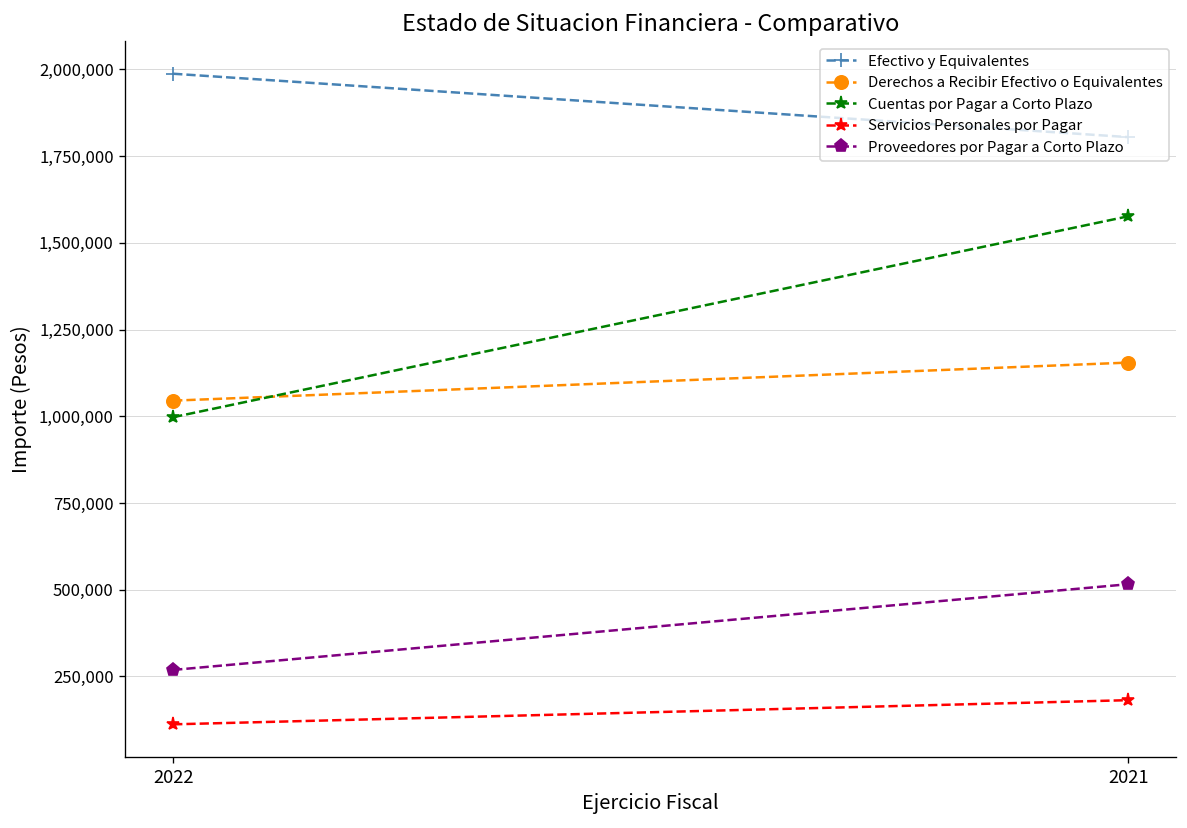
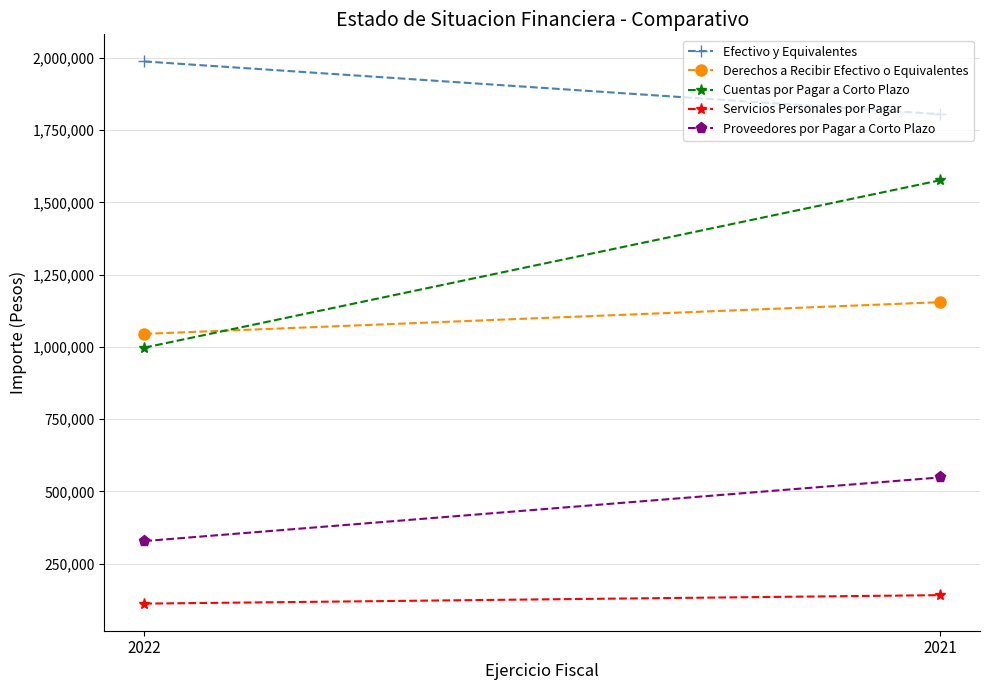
  {
    "Efectivo y Equivalentes": {
      "2022": "1,990,000"
    },
    "Derechos a Recibir Efectivo o Equivalentes": {
      "2022": "1,050,000",
      "2021": "1,150,000"
    },
    "Cuentas por Pagar a Corto Plazo": {
      "2022": "1,000,000",
      "2021": "1,580,000"
    },
    "Servicios Personales por Pagar": {
      "2022": "110,000",
-     "2021": "180,000"
+     "2021": "140,000"
    },
    "Proveedores por Pagar a Corto Plazo": {
-     "2022": "270,000",
-     "2021": "520,000"
+     "2022": "330,000",
+     "2021": "550,000"
    }
  }
